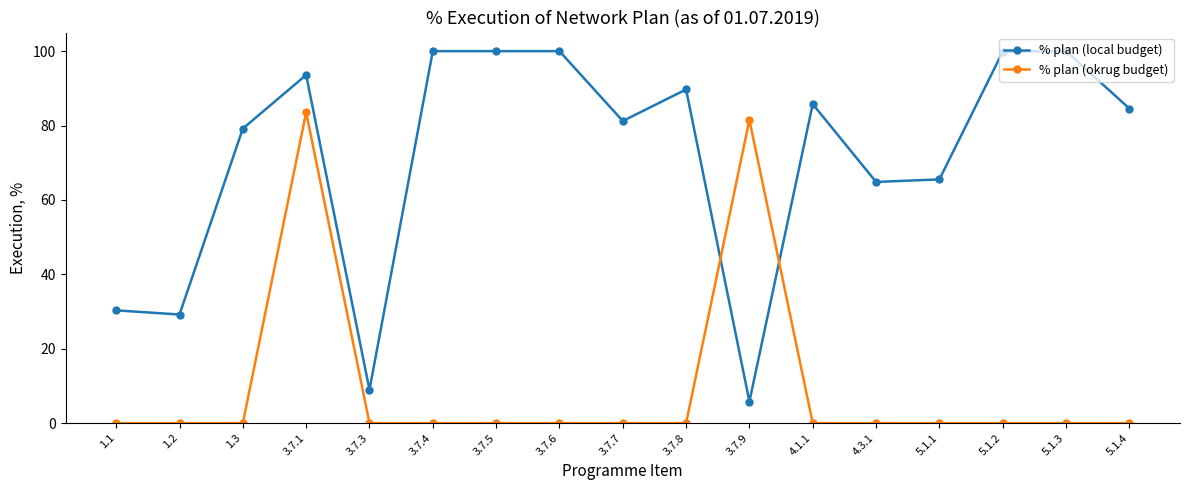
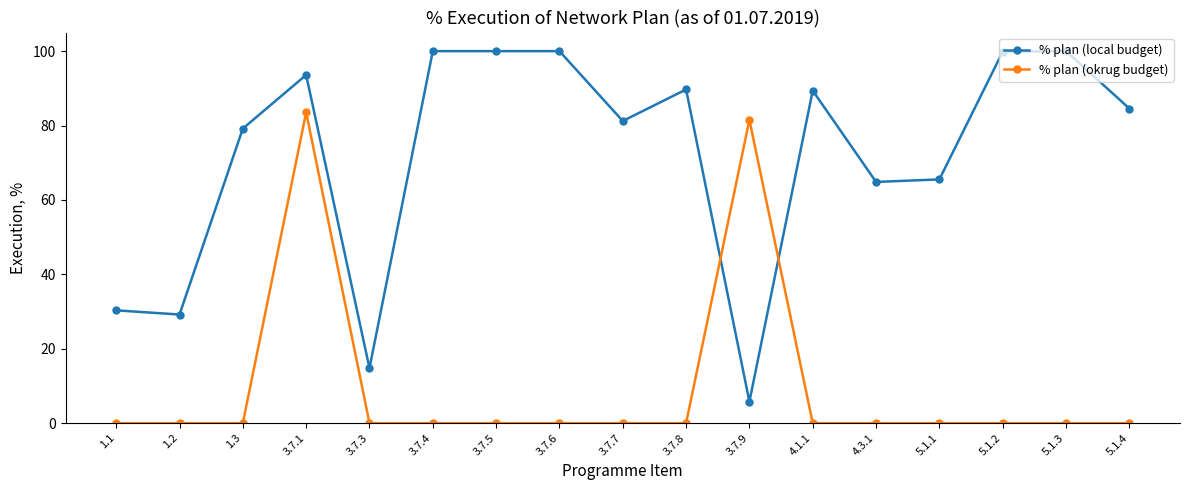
  {
    "% plan (local budget)": {
      "1.1": 30,
      "1.2": 29,
      "1.3": 79,
      "3.7.1": 94,
-     "3.7.3": 9,
+     "3.7.3": 15,
      "3.7.4": 100,
      "3.7.5": 100,
      "3.7.6": 100,
      "3.7.7": 81,
      "3.7.8": 90,
      "3.7.9": 6,
-     "4.1.1": 86,
+     "4.1.1": 89,
      "4.3.1": 65,
      "5.1.1": 66,
      "5.1.4": 85
    },
    "% plan (okrug budget)": {
      "1.1": 0,
      "1.2": 0,
      "1.3": 0,
      "3.7.1": 84,
      "3.7.3": 0,
      "3.7.4": 0,
      "3.7.5": 0,
      "3.7.6": 0,
      "3.7.7": 0,
      "3.7.8": 0,
      "3.7.9": 82,
      "4.1.1": 0,
      "4.3.1": 0,
      "5.1.1": 0,
      "5.1.2": 0,
      "5.1.3": 0,
      "5.1.4": 0
    }
  }
